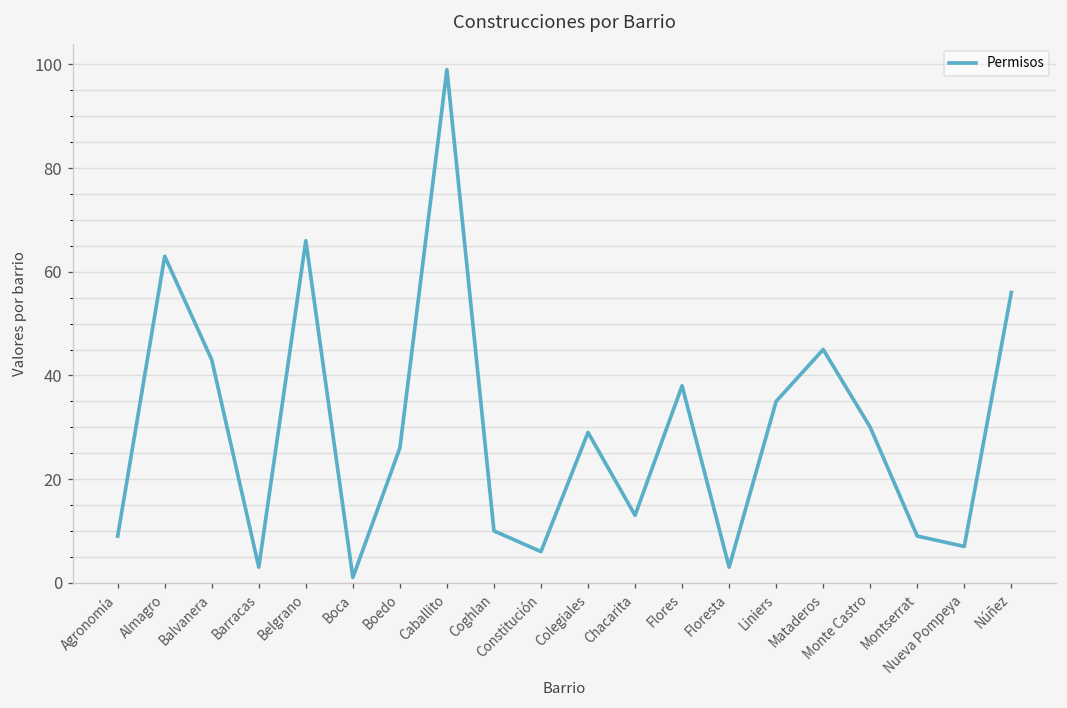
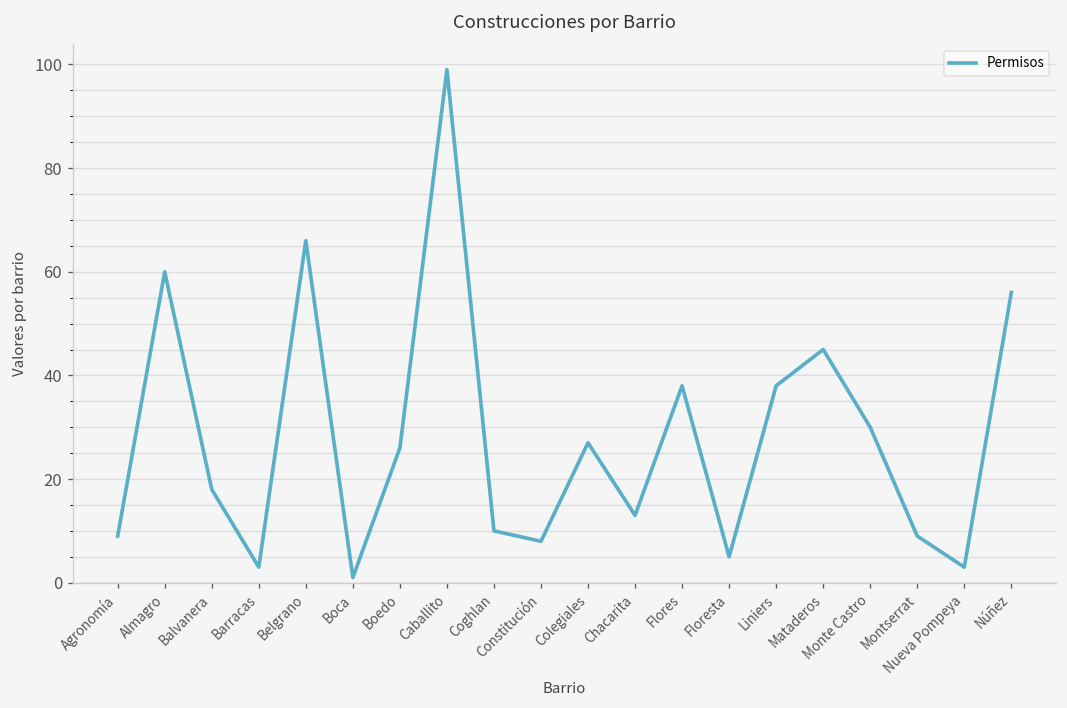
  {
    "Agronomía": 9,
-   "Almagro": 63,
-   "Balvanera": 43,
+   "Almagro": 60,
+   "Balvanera": 18,
    "Barracas": 3,
    "Belgrano": 66,
    "Boca": 1,
    "Boedo": 26,
    "Caballito": 99,
    "Coghlan": 10,
-   "Constitución": 6,
-   "Colegiales": 29,
+   "Constitución": 8,
+   "Colegiales": 27,
    "Chacarita": 13,
    "Flores": 38,
-   "Floresta": 3,
-   "Liniers": 35,
+   "Floresta": 5,
+   "Liniers": 38,
    "Mataderos": 45,
    "Monte Castro": 30,
    "Montserrat": 9,
-   "Nueva Pompeya": 7,
+   "Nueva Pompeya": 3,
    "Núñez": 56
  }
